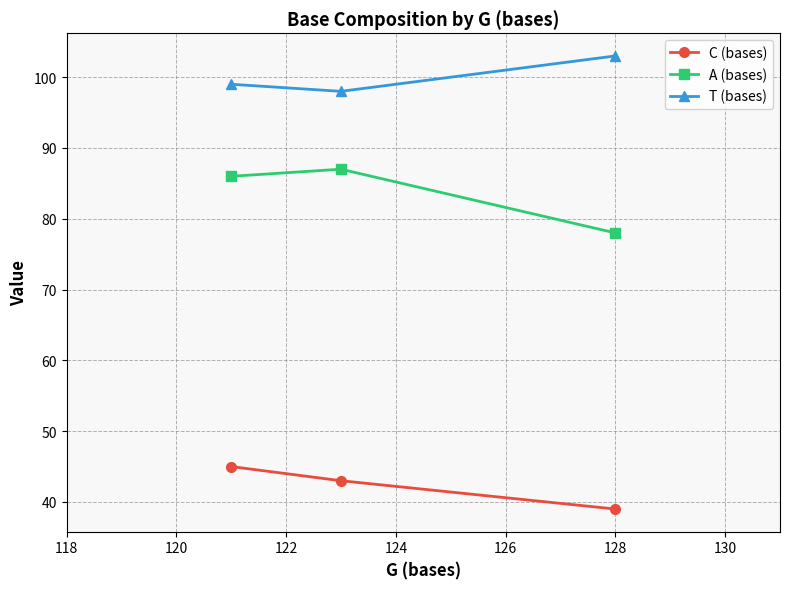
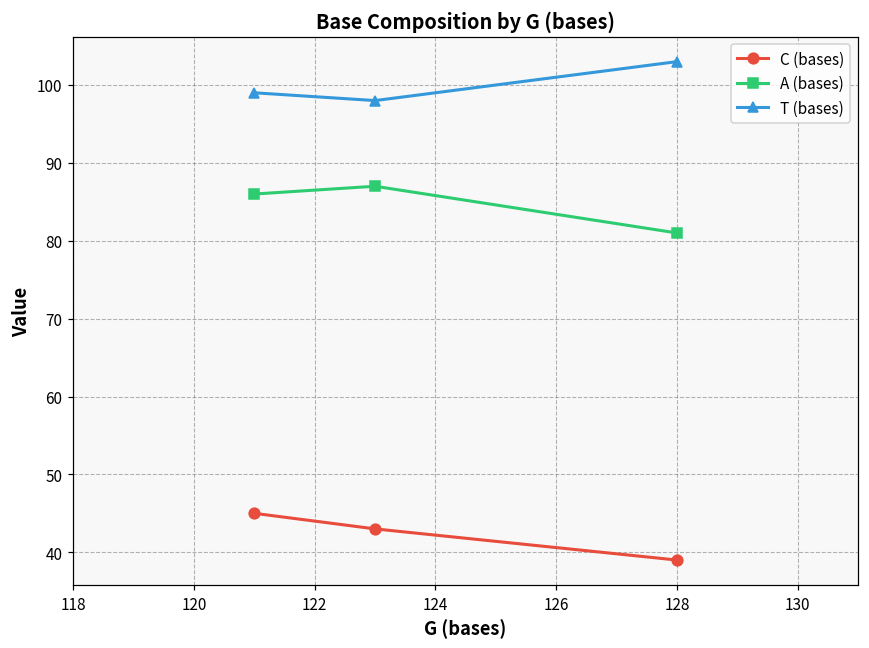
  {
    "C (bases)": {
      "128": 39
    },
    "A (bases)": {
-     "128": 78
+     "128": 81
    },
    "T (bases)": {
      "128": 103
    }
  }
